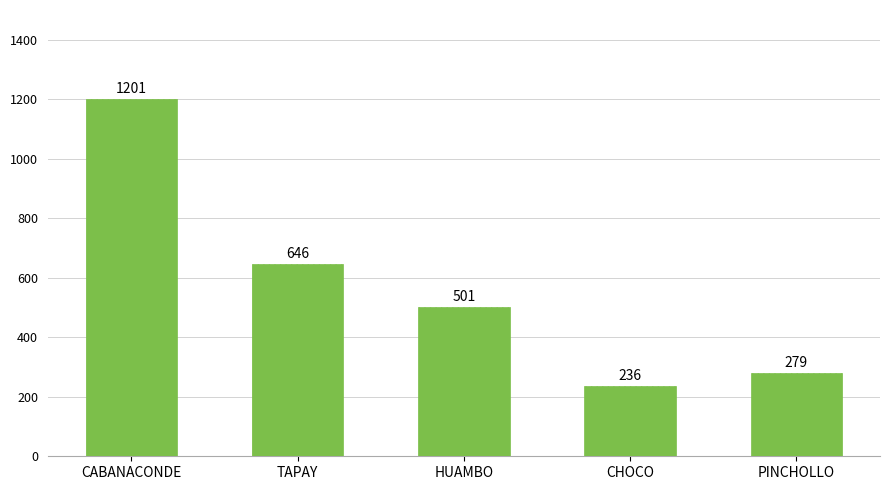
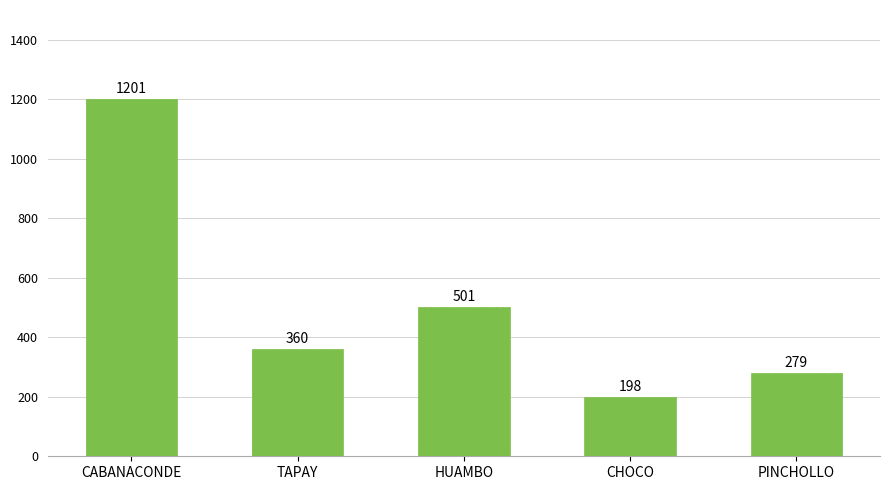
  {
    "CABANACONDE": 1201,
-   "TAPAY": 646,
+   "TAPAY": 360,
    "HUAMBO": 501,
-   "CHOCO": 236,
+   "CHOCO": 198,
    "PINCHOLLO": 279
  }
